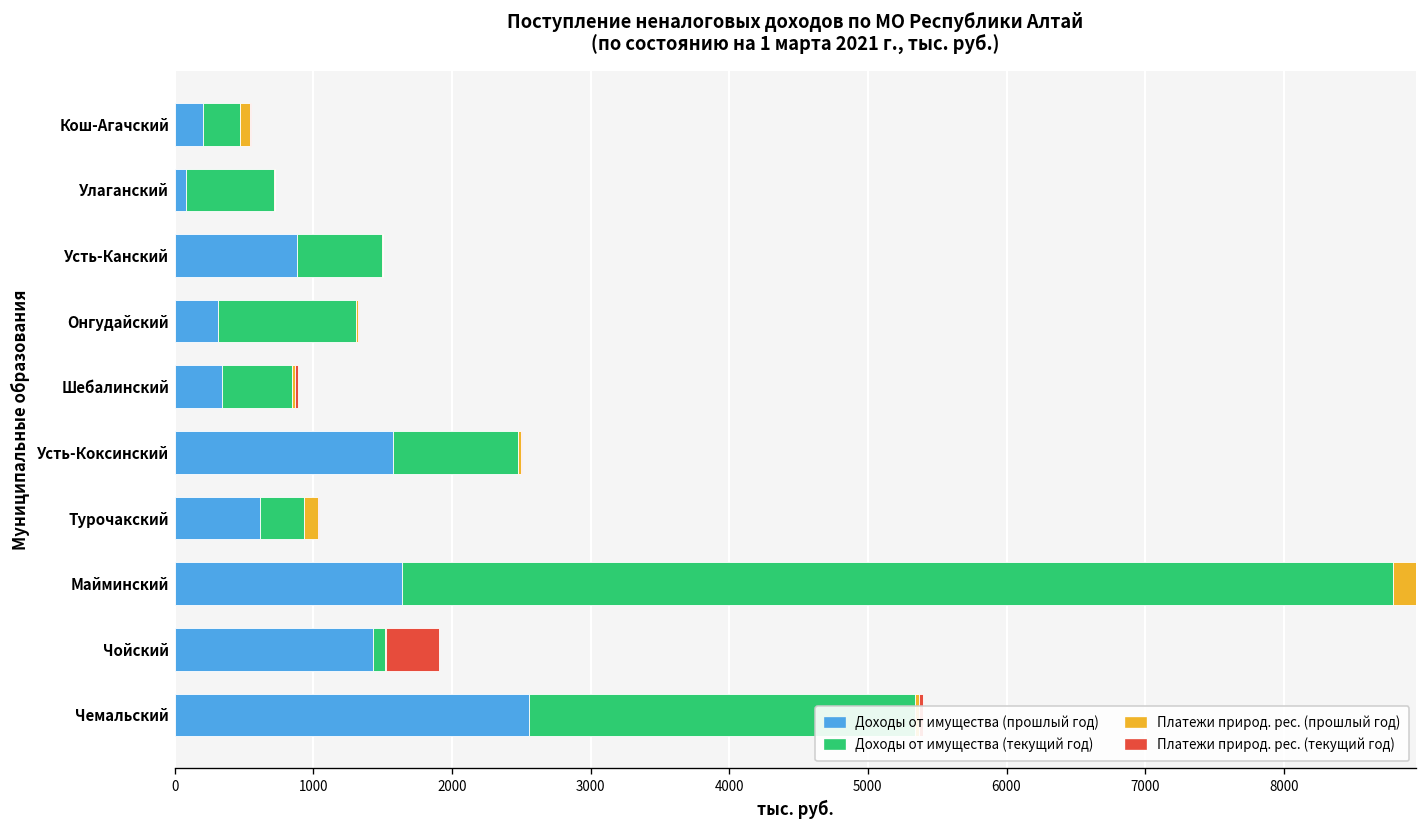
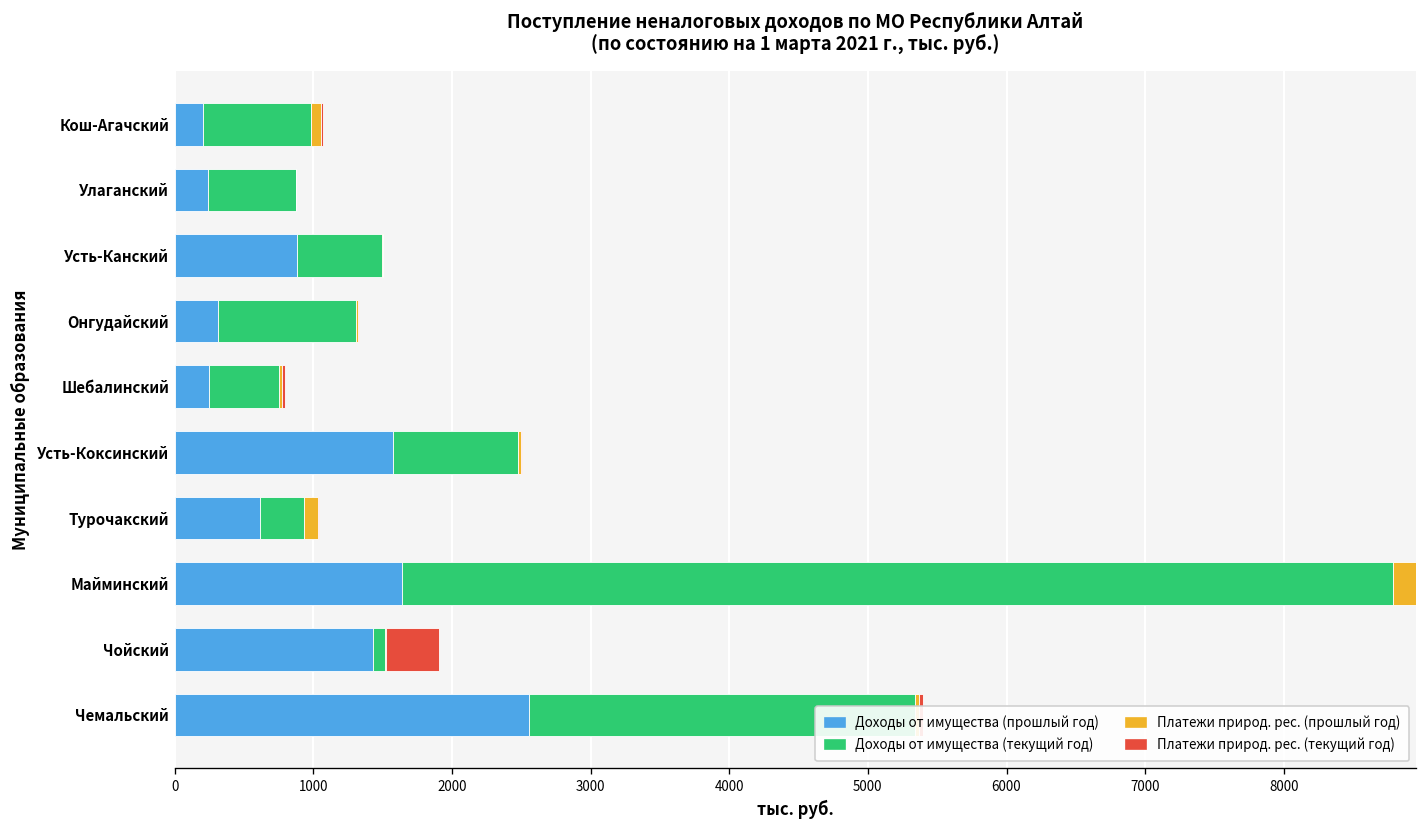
  {
    "Доходы от имущества (прошлый год)": {
      "Кош-Агачский": 200,
-     "Улаганский": 80,
+     "Улаганский": 240,
      "Усть-Канский": 880,
      "Онгудайский": 310,
-     "Шебалинский": 340,
+     "Шебалинский": 250,
      "Усть-Коксинский": 1570,
      "Турочакский": 610,
      "Майминский": 1640,
      "Чойский": 1430,
      "Чемальский": 2550
    },
    "Доходы от имущества (текущий год)": {
-     "Кош-Агачский": 270,
+     "Кош-Агачский": 780,
      "Улаганский": 630,
      "Усть-Канский": 610,
      "Онгудайский": 990,
      "Шебалинский": 500,
      "Усть-Коксинский": 910,
      "Турочакский": 320,
      "Майминский": 7150,
      "Чойский": 80
    },
    "Платежи природ. рес. (прошлый год)": {
      "Кош-Агачский": 70,
      "Шебалинский": 20,
      "Турочакский": 100,
      "Майминский": 160
    },
    "Платежи природ. рес. (текущий год)": {
      "Майминский": 0,
      "Чойский": 380
    }
  }
